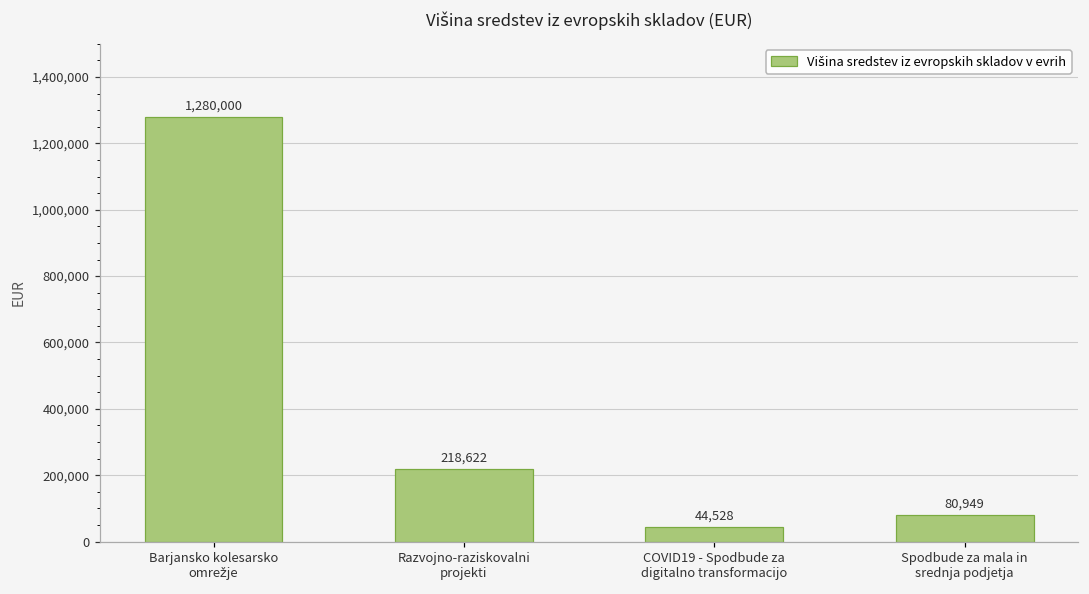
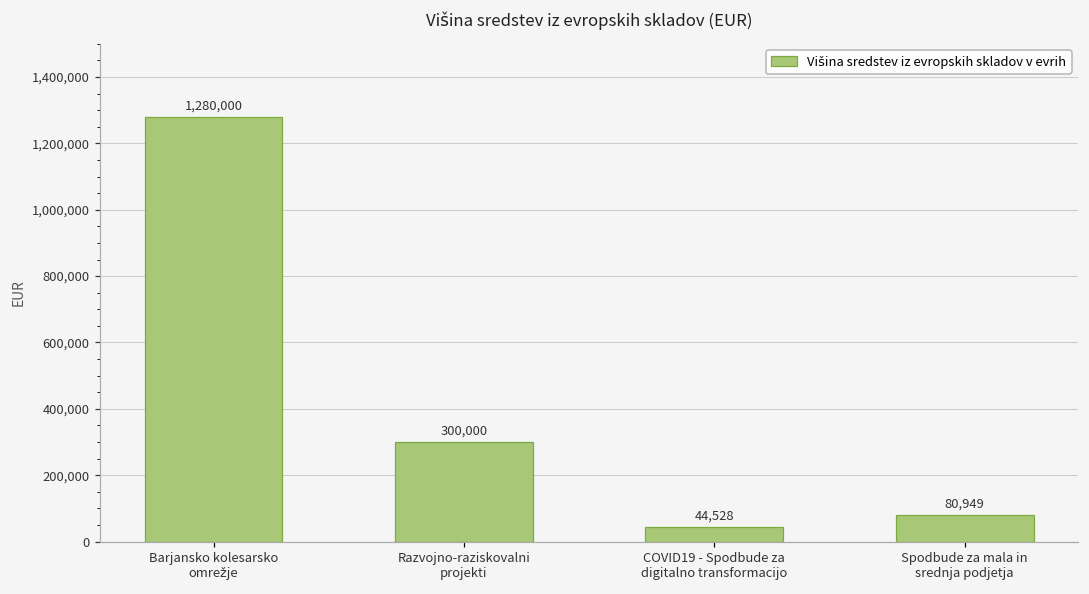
  {
    "Barjansko kolesarsko omrežje": "1,280,000",
-   "Razvojno-raziskovalni projekti": "218,622",
+   "Razvojno-raziskovalni projekti": "300,000",
    "COVID19 - Spodbude za digitalno transformacijo": "44,528",
    "Spodbude za mala in srednja podjetja": "80,949"
  }
